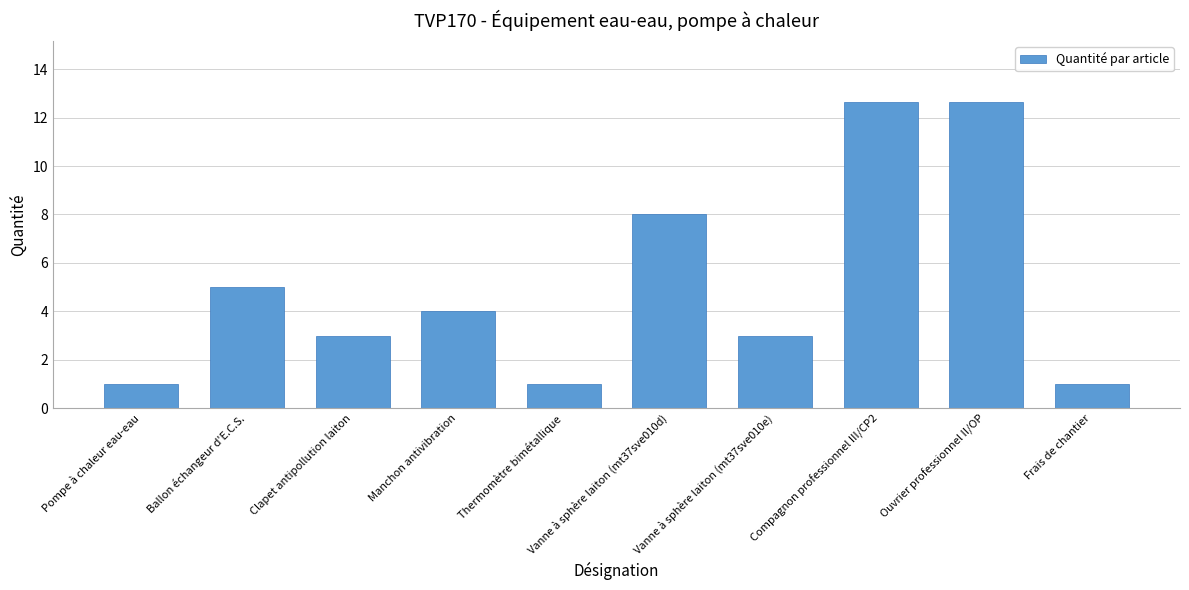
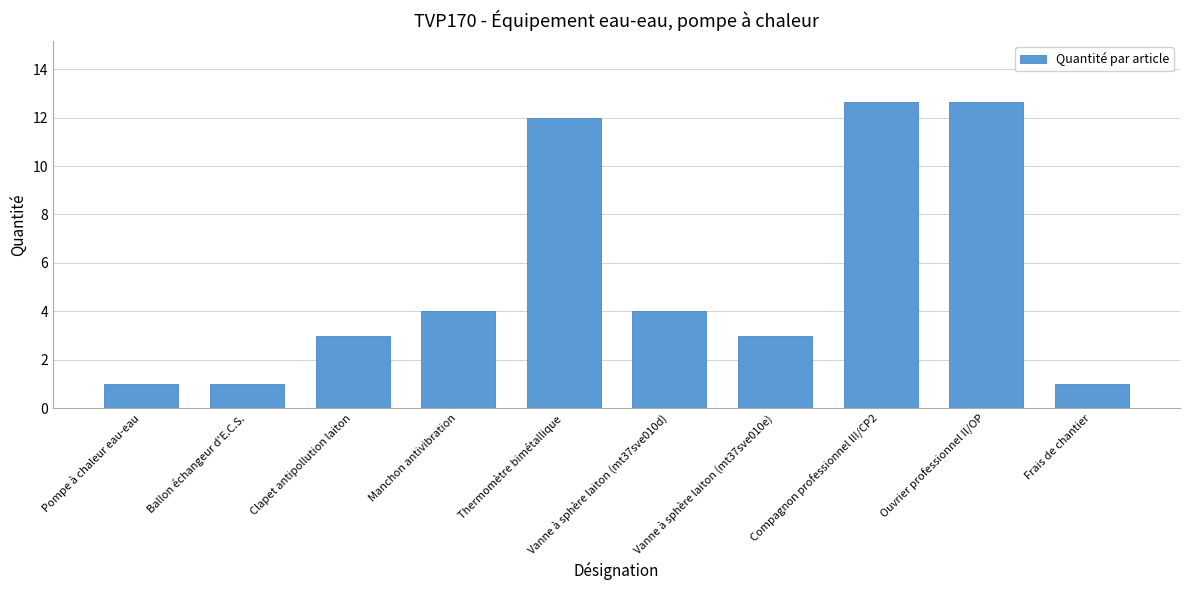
  {
    "Pompe à chaleur eau-eau": 1,
-   "Ballon échangeur d'E.C.S.": 5,
+   "Ballon échangeur d'E.C.S.": 1,
    "Clapet antipollution laiton": 3,
    "Manchon antivibration": 4,
-   "Thermomètre bimétallique": 1,
-   "Vanne à sphère laiton (mt37sve010d)": 8,
+   "Thermomètre bimétallique": 12,
+   "Vanne à sphère laiton (mt37sve010d)": 4,
    "Vanne à sphère laiton (mt37sve010e)": 3,
    "Compagnon professionnel III/CP2": 12.6,
    "Ouvrier professionnel II/OP": 12.6,
    "Frais de chantier": 1
  }
